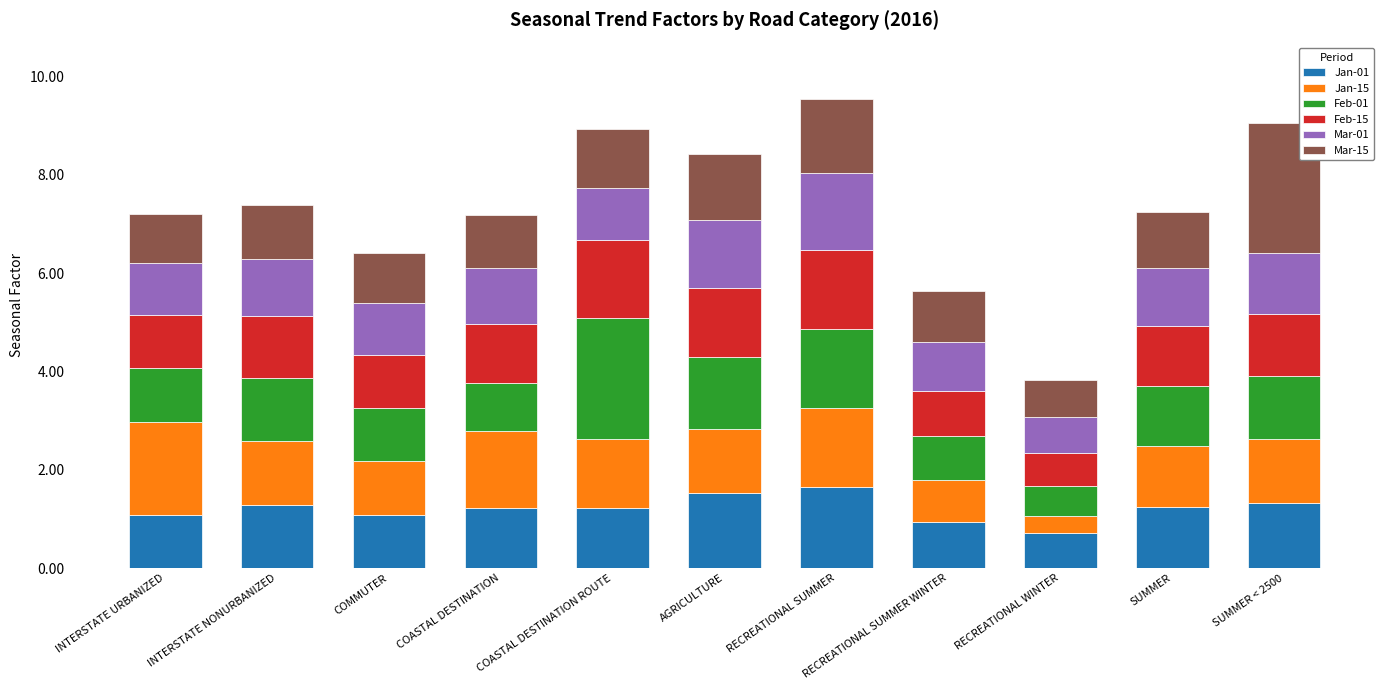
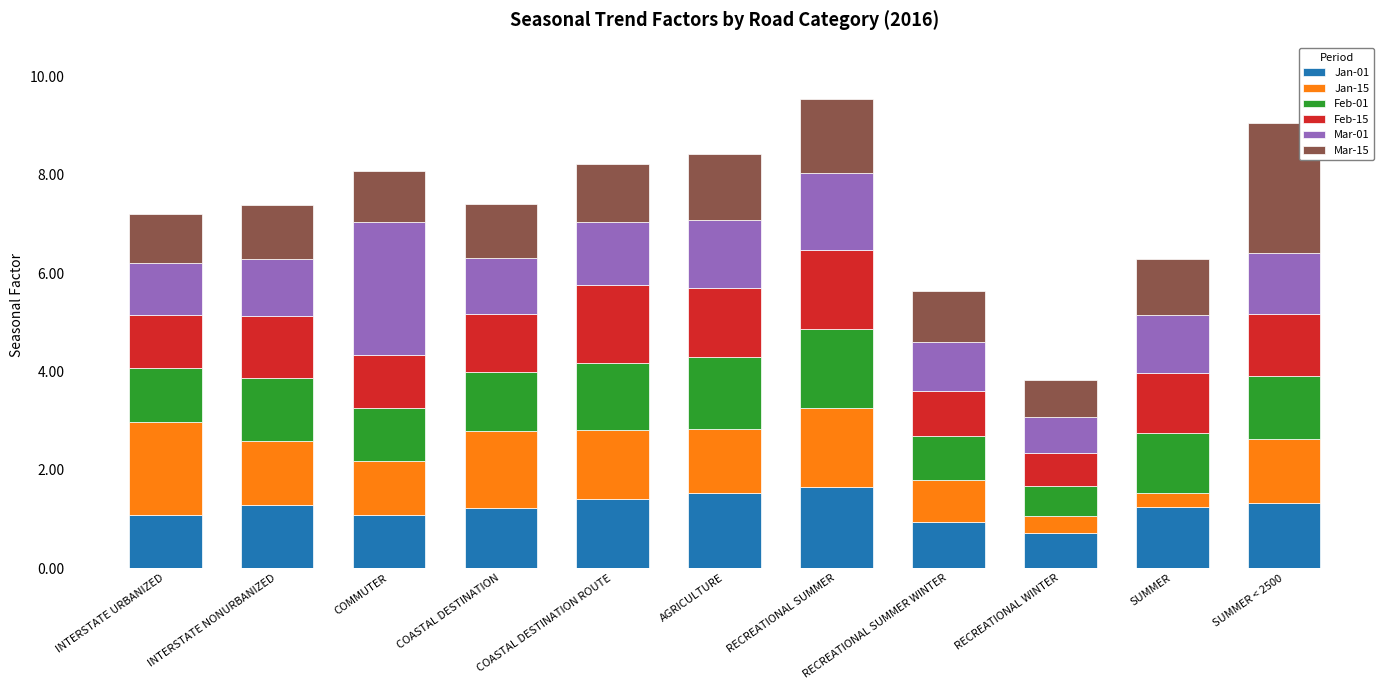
  {
    "Jan-01": {
      "INTERSTATE URBANIZED": 1.1,
      "INTERSTATE NONURBANIZED": 1.3,
      "COMMUTER": 1.1,
      "COASTAL DESTINATION": 1.2,
-     "COASTAL DESTINATION ROUTE": 1.2,
+     "COASTAL DESTINATION ROUTE": 1.4,
      "AGRICULTURE": 1.5,
      "RECREATIONAL SUMMER": 1.6,
      "RECREATIONAL SUMMER WINTER": 0.9,
      "RECREATIONAL WINTER": 0.7,
      "SUMMER": 1.2,
      "SUMMER < 2500": 1.3
    },
    "Jan-15": {
      "INTERSTATE URBANIZED": 1.9,
      "INTERSTATE NONURBANIZED": 1.3,
      "COMMUTER": 1.1,
      "COASTAL DESTINATION": 1.6,
      "COASTAL DESTINATION ROUTE": 1.4,
      "AGRICULTURE": 1.3,
      "RECREATIONAL SUMMER": 1.6,
      "RECREATIONAL SUMMER WINTER": 0.9,
      "RECREATIONAL WINTER": 0.3,
-     "SUMMER": 1.2,
+     "SUMMER": 0.3,
      "SUMMER < 2500": 1.3
    },
    "Feb-01": {
      "INTERSTATE URBANIZED": 1.1,
      "INTERSTATE NONURBANIZED": 1.3,
      "COMMUTER": 1.1,
-     "COASTAL DESTINATION": 1.0,
-     "COASTAL DESTINATION ROUTE": 2.5,
+     "COASTAL DESTINATION": 1.2,
+     "COASTAL DESTINATION ROUTE": 1.4,
      "AGRICULTURE": 1.5,
      "RECREATIONAL SUMMER": 1.6,
      "RECREATIONAL SUMMER WINTER": 0.9,
      "RECREATIONAL WINTER": 0.6,
      "SUMMER": 1.2,
      "SUMMER < 2500": 1.3
    },
    "Feb-15": {
      "INTERSTATE URBANIZED": 1.1,
      "INTERSTATE NONURBANIZED": 1.3,
      "COMMUTER": 1.1,
      "COASTAL DESTINATION": 1.2,
      "COASTAL DESTINATION ROUTE": 1.6,
      "AGRICULTURE": 1.4,
      "RECREATIONAL SUMMER": 1.6,
      "RECREATIONAL SUMMER WINTER": 0.9,
      "RECREATIONAL WINTER": 0.7,
      "SUMMER": 1.2,
      "SUMMER < 2500": 1.3
    },
    "Mar-01": {
      "INTERSTATE URBANIZED": 1.0,
      "INTERSTATE NONURBANIZED": 1.2,
-     "COMMUTER": 1.1,
+     "COMMUTER": 2.7,
      "COASTAL DESTINATION": 1.1,
-     "COASTAL DESTINATION ROUTE": 1.1,
+     "COASTAL DESTINATION ROUTE": 1.3,
      "AGRICULTURE": 1.4,
      "RECREATIONAL SUMMER": 1.6,
      "RECREATIONAL SUMMER WINTER": 1.0,
      "RECREATIONAL WINTER": 0.7,
      "SUMMER": 1.2,
      "SUMMER < 2500": 1.2
    },
    "Mar-15": {
      "INTERSTATE URBANIZED": 1.0,
      "INTERSTATE NONURBANIZED": 1.1,
      "COMMUTER": 1.0,
      "COASTAL DESTINATION": 1.1,
      "COASTAL DESTINATION ROUTE": 1.2,
      "AGRICULTURE": 1.3,
      "RECREATIONAL SUMMER": 1.5,
      "RECREATIONAL SUMMER WINTER": 1.0,
      "RECREATIONAL WINTER": 0.8,
      "SUMMER": 1.1,
      "SUMMER < 2500": 2.6
    }
  }
